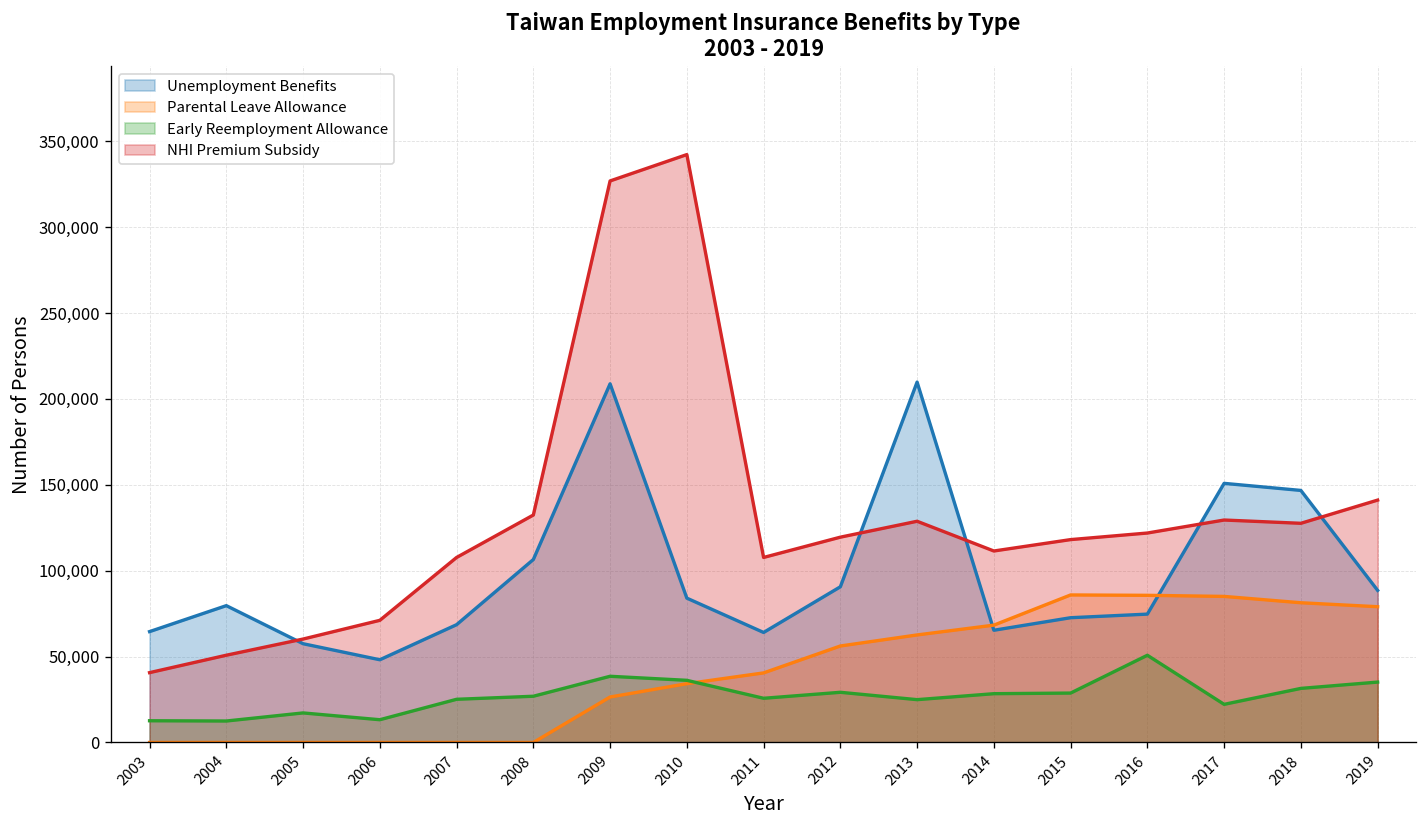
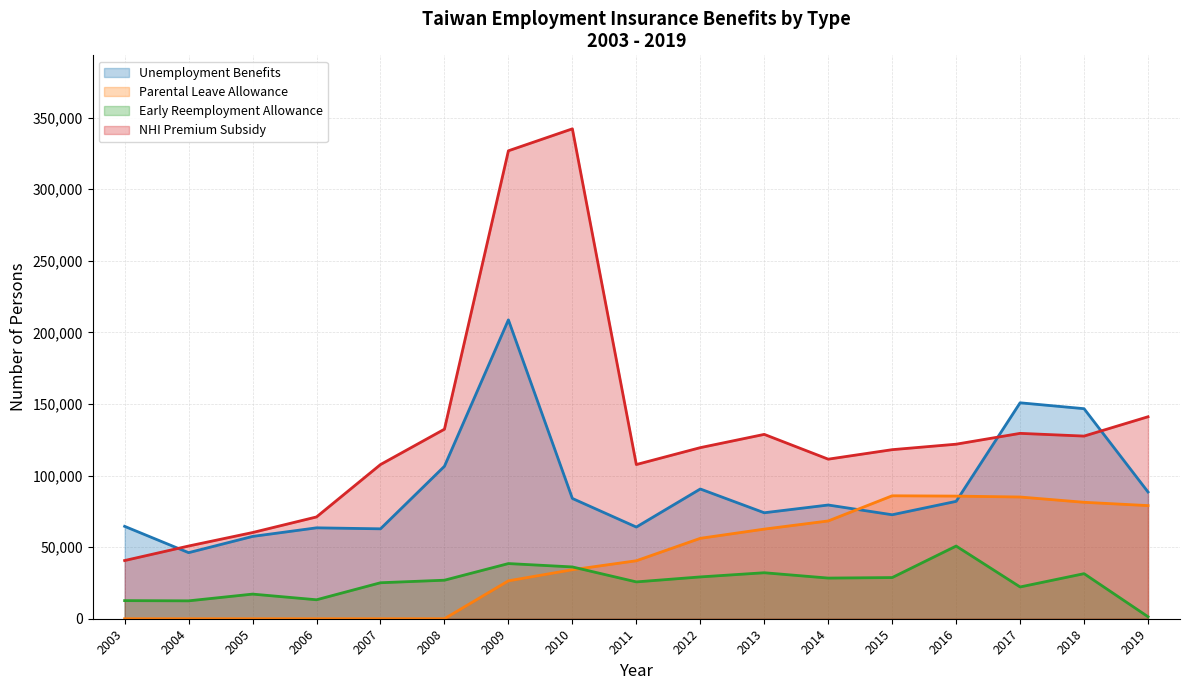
  {
    "Unemployment Benefits": {
      "2003": "65,000",
-     "2004": "80,000",
+     "2004": "46,000",
      "2005": "57,000",
-     "2006": "48,000",
-     "2007": "69,000",
+     "2006": "63,000",
+     "2007": "63,000",
      "2008": "106,000",
      "2009": "209,000",
      "2010": "84,000",
      "2011": "64,000",
      "2012": "91,000",
-     "2013": "210,000",
-     "2014": "65,000",
+     "2013": "74,000",
+     "2014": "79,000",
      "2015": "73,000",
-     "2016": "75,000",
+     "2016": "82,000",
      "2017": "151,000",
      "2018": "147,000",
      "2019": "89,000"
    },
    "Early Reemployment Allowance": {
      "2003": "13,000",
      "2004": "12,000",
      "2005": "17,000",
      "2006": "13,000",
      "2007": "25,000",
      "2008": "27,000",
      "2009": "39,000",
      "2010": "36,000",
      "2011": "26,000",
      "2012": "29,000",
-     "2013": "25,000",
+     "2013": "32,000",
      "2014": "28,000",
      "2015": "29,000",
      "2016": "51,000",
      "2017": "22,000",
      "2018": "31,000",
-     "2019": "35,000"
+     "2019": "1,000"
    }
  }
